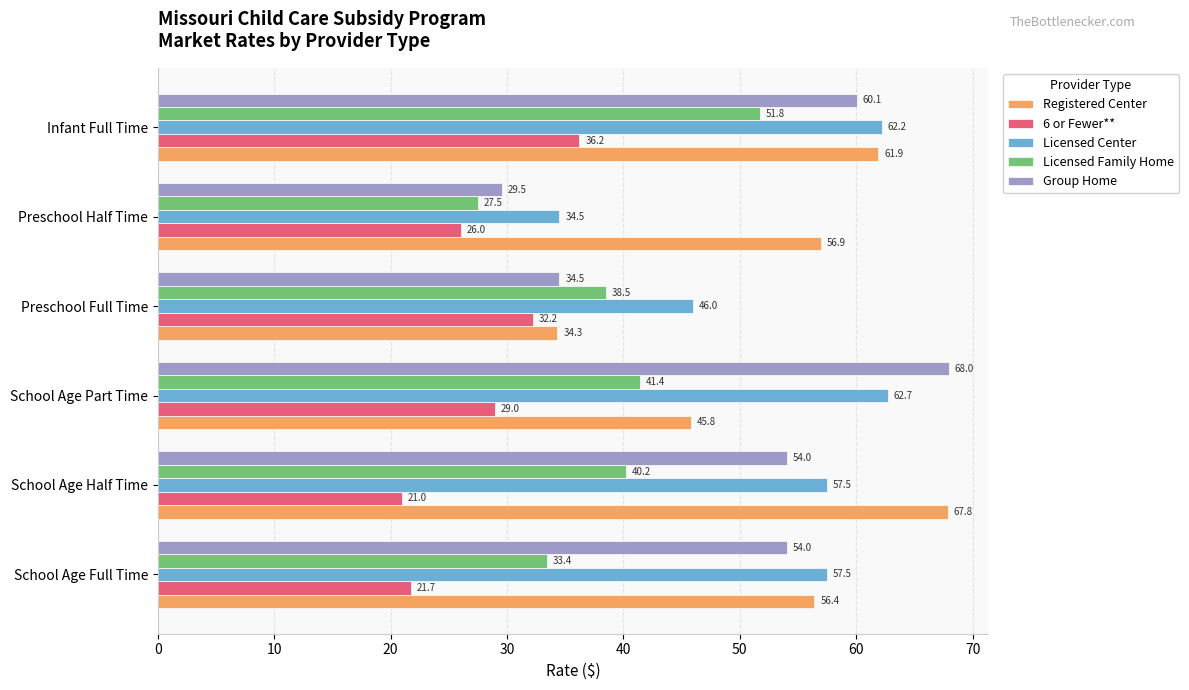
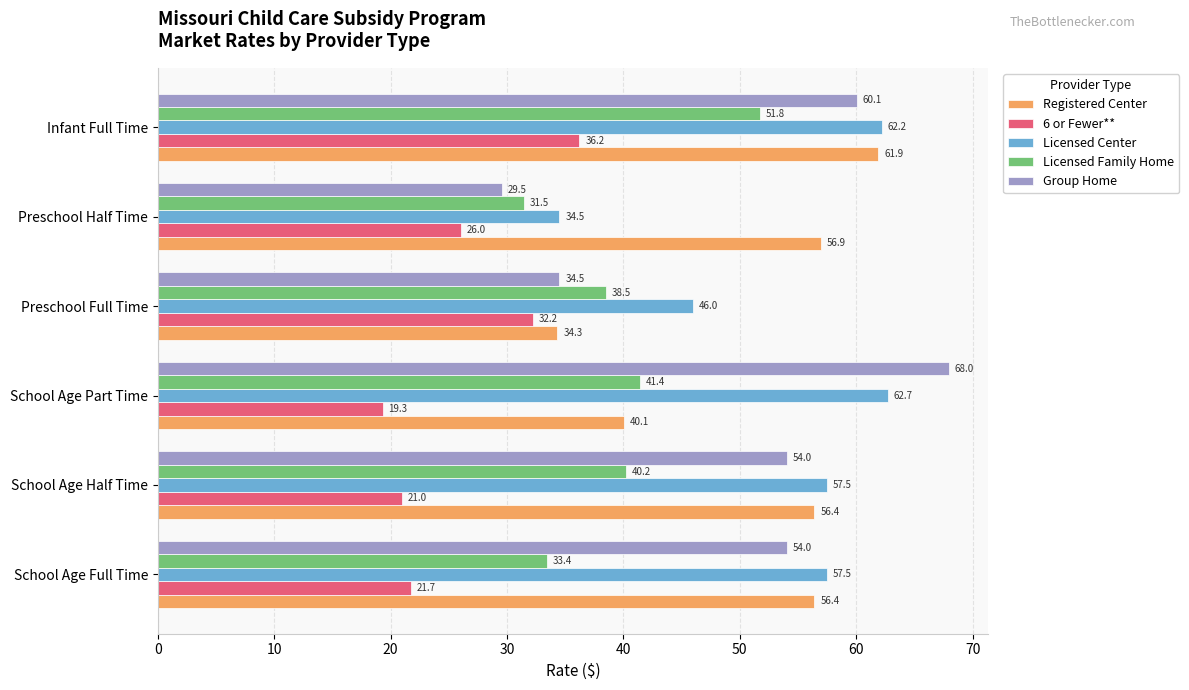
  {
    "Registered Center": {
      "Infant Full Time": 61.9,
      "Preschool Half Time": 56.9,
      "Preschool Full Time": 34.3,
-     "School Age Part Time": 45.8,
-     "School Age Half Time": 67.8,
+     "School Age Part Time": 40.1,
+     "School Age Half Time": 56.4,
      "School Age Full Time": 56.4
    },
    "6 or Fewer**": {
      "Infant Full Time": 36.2,
      "Preschool Half Time": 26.0,
      "Preschool Full Time": 32.2,
-     "School Age Part Time": 29.0,
+     "School Age Part Time": 19.3,
      "School Age Half Time": 21.0,
      "School Age Full Time": 21.7
    },
    "Licensed Family Home": {
      "Infant Full Time": 51.8,
-     "Preschool Half Time": 27.5,
+     "Preschool Half Time": 31.5,
      "Preschool Full Time": 38.5,
      "School Age Part Time": 41.4,
      "School Age Half Time": 40.2,
      "School Age Full Time": 33.4
    }
  }
